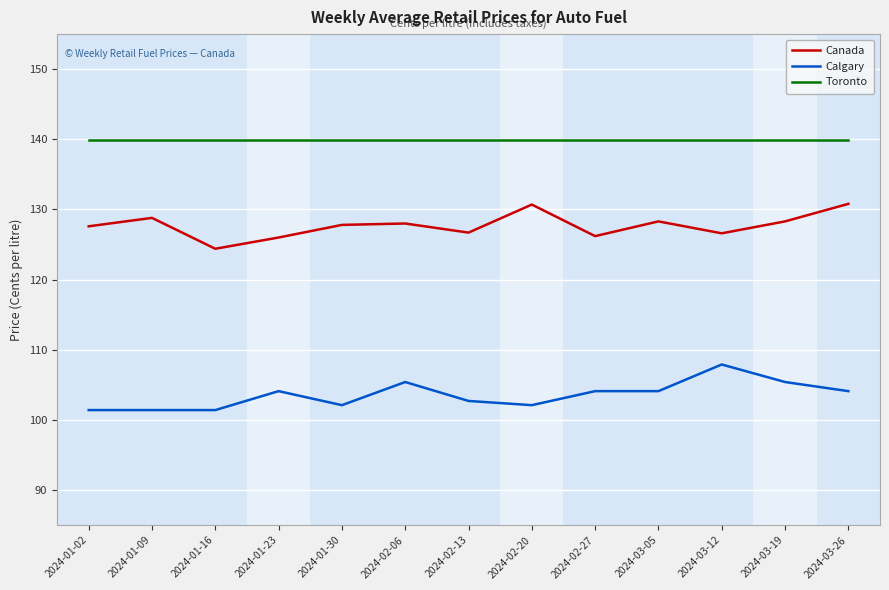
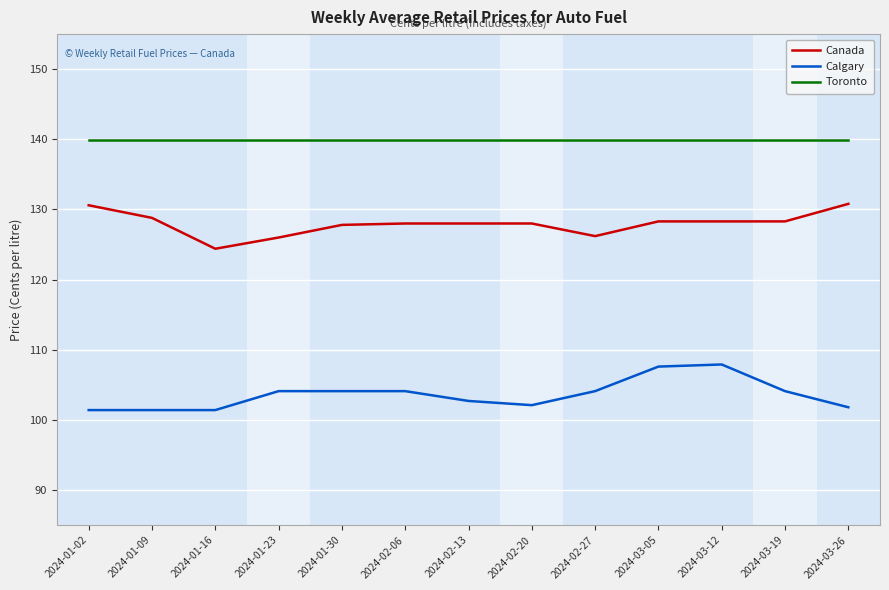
  {
    "Canada": {
-     "2024-01-02": 128,
+     "2024-01-02": 131,
      "2024-01-09": 129,
      "2024-01-16": 124,
      "2024-01-23": 126,
      "2024-01-30": 128,
      "2024-02-06": 128,
-     "2024-02-13": 127,
-     "2024-02-20": 131,
+     "2024-02-13": 128,
+     "2024-02-20": 128,
      "2024-02-27": 126,
      "2024-03-05": 128,
-     "2024-03-12": 127,
+     "2024-03-12": 128,
      "2024-03-19": 128,
      "2024-03-26": 131
    },
    "Calgary": {
      "2024-01-02": 101,
      "2024-01-09": 101,
      "2024-01-16": 101,
      "2024-01-23": 104,
-     "2024-01-30": 102,
-     "2024-02-06": 105,
+     "2024-01-30": 104,
+     "2024-02-06": 104,
      "2024-02-13": 103,
      "2024-02-20": 102,
      "2024-02-27": 104,
-     "2024-03-05": 104,
+     "2024-03-05": 108,
      "2024-03-12": 108,
-     "2024-03-19": 105,
-     "2024-03-26": 104
+     "2024-03-19": 104,
+     "2024-03-26": 102
    },
    "Toronto": {
      "2024-01-02": 140,
      "2024-01-09": 140,
      "2024-01-16": 140,
      "2024-01-23": 140,
      "2024-01-30": 140,
      "2024-02-06": 140,
      "2024-02-13": 140,
      "2024-02-20": 140,
      "2024-02-27": 140,
      "2024-03-05": 140,
      "2024-03-12": 140,
      "2024-03-19": 140,
      "2024-03-26": 140
    }
  }
